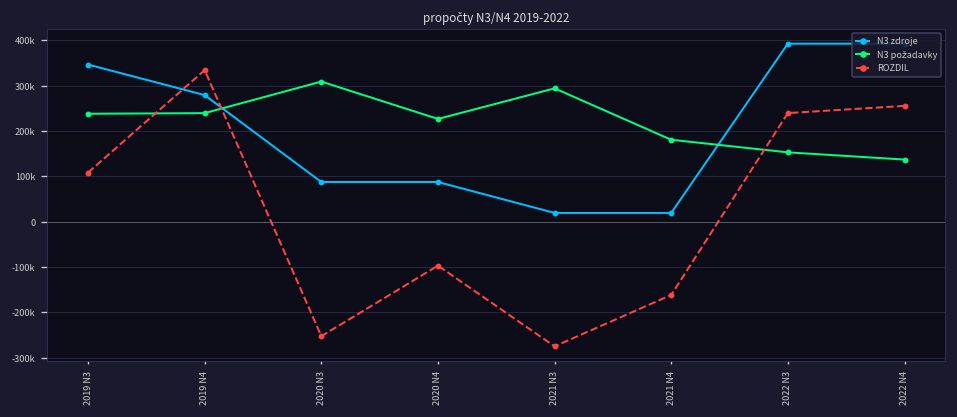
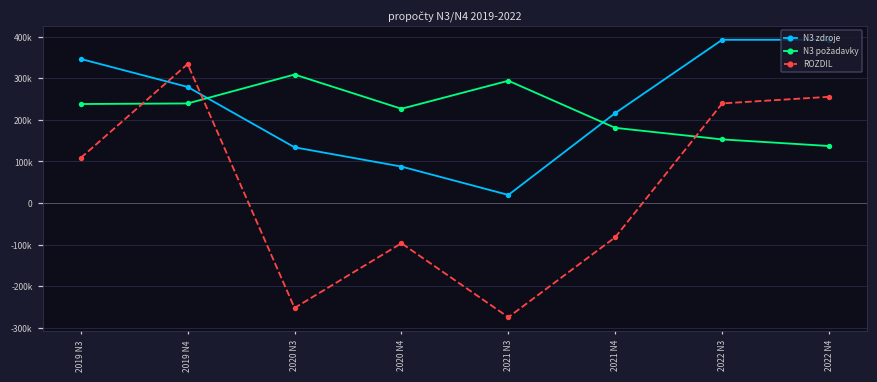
  {
    "N3 zdroje": {
      "2019 N3": 350000,
      "2019 N4": 280000,
-     "2020 N3": 90000,
+     "2020 N3": 130000,
      "2020 N4": 90000,
      "2021 N3": 20000,
-     "2021 N4": 20000,
+     "2021 N4": 220000,
      "2022 N3": 390000
    },
    "N3 požadavky": {
      "2019 N3": 240000,
      "2019 N4": 240000,
      "2020 N3": 310000,
      "2020 N4": 230000,
      "2021 N3": 290000,
      "2021 N4": 180000,
      "2022 N3": 150000,
      "2022 N4": 140000
    },
    "ROZDIL": {
      "2019 N3": 110000,
      "2019 N4": 330000,
      "2020 N3": -250000,
      "2020 N4": -100000,
      "2021 N3": -270000,
-     "2021 N4": -160000,
+     "2021 N4": -80000,
      "2022 N3": 240000,
      "2022 N4": 260000
    }
  }
